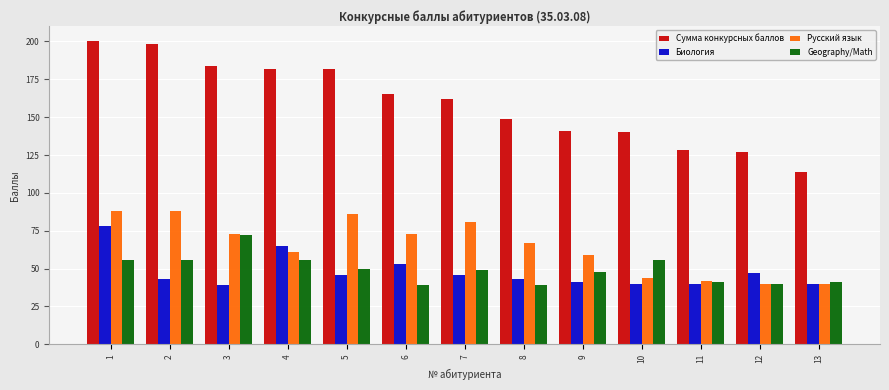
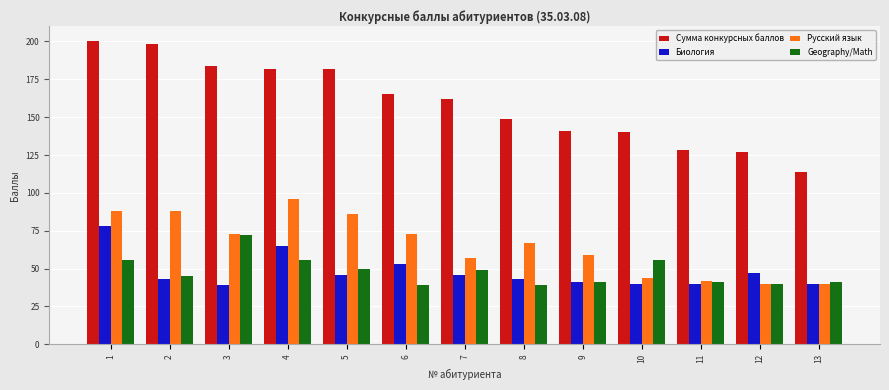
  {
    "Сумма конкурсных баллов": {
      "1": 200,
      "2": 198,
      "3": 184,
      "4": 182,
      "5": 182,
      "6": 165,
      "7": 162,
      "8": 149,
      "9": 141,
      "10": 140,
      "11": 128,
      "12": 127,
      "13": 114
    },
    "Биология": {
      "1": 78,
      "2": 43,
      "3": 39,
      "4": 65,
      "5": 46,
      "6": 53,
      "7": 46,
      "8": 43,
      "9": 41,
      "10": 40,
      "11": 40,
      "12": 47,
      "13": 40
    },
    "Русский язык": {
      "1": 88,
      "2": 88,
      "3": 73,
-     "4": 61,
+     "4": 96,
      "5": 86,
      "6": 73,
-     "7": 81,
+     "7": 57,
      "8": 67,
      "9": 59,
      "10": 44,
      "11": 42,
      "12": 40,
      "13": 40
    },
    "Geography/Math": {
      "1": 56,
-     "2": 56,
+     "2": 45,
      "3": 72,
      "4": 56,
      "5": 50,
      "6": 39,
      "7": 49,
      "8": 39,
-     "9": 48,
+     "9": 41,
      "10": 56,
      "11": 41,
      "12": 40,
      "13": 41
    }
  }
